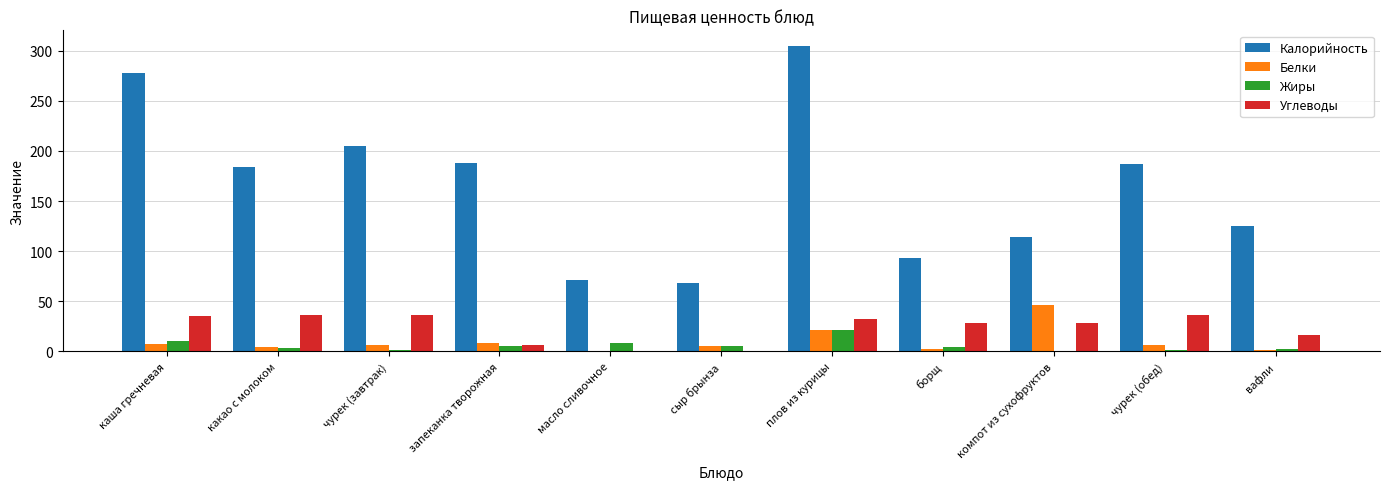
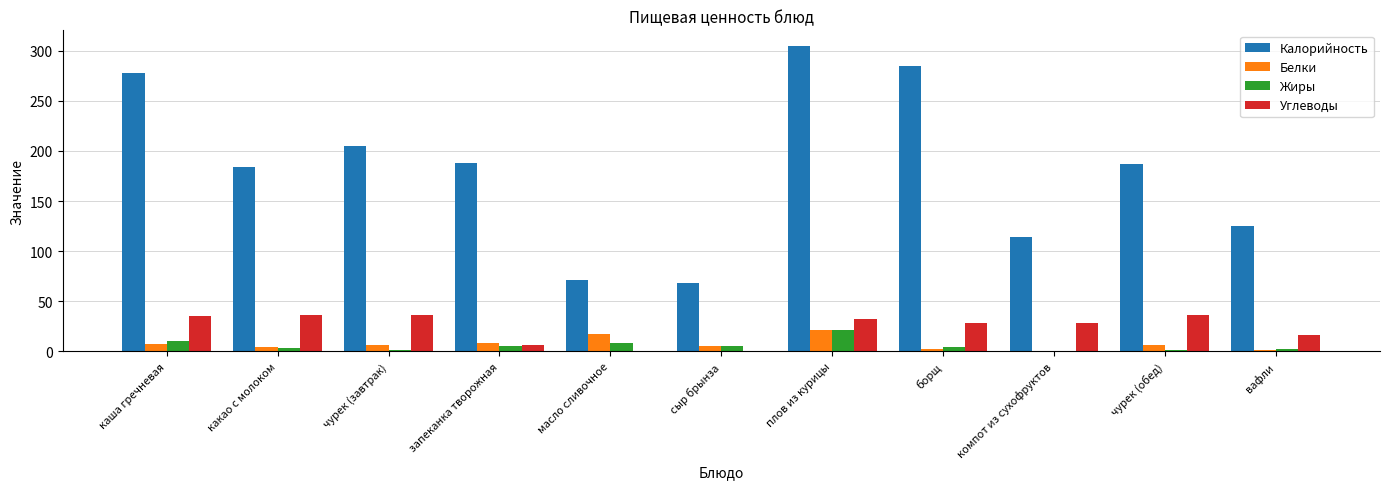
  {
    "Калорийность": {
      "каша гречневая": 278,
      "какао с молоком": 184,
      "чурек (завтрак)": 205,
      "запеканка творожная": 188,
      "масло сливочное": 71,
      "сыр брынза": 68,
      "плов из курицы": 305,
-     "борщ": 93,
+     "борщ": 285,
      "компот из сухофруктов": 114,
      "чурек (обед)": 187,
      "вафли": 125
    },
    "Белки": {
      "каша гречневая": 7,
      "какао с молоком": 4,
      "чурек (завтрак)": 6,
      "запеканка творожная": 8,
-     "масло сливочное": 0,
+     "масло сливочное": 17,
      "сыр брынза": 5,
      "плов из курицы": 21,
-     "компот из сухофруктов": 46,
+     "компот из сухофруктов": 0,
      "чурек (обед)": 6
    },
    "Жиры": {
      "каша гречневая": 10,
      "какао с молоком": 3,
      "запеканка творожная": 5,
      "масло сливочное": 8,
      "сыр брынза": 5,
      "плов из курицы": 21,
      "борщ": 4,
      "компот из сухофруктов": 0
    },
    "Углеводы": {
      "каша гречневая": 35,
      "какао с молоком": 36,
      "чурек (завтрак)": 36,
      "запеканка творожная": 6,
      "масло сливочное": 0,
      "сыр брынза": 0,
      "плов из курицы": 32,
      "борщ": 28,
      "компот из сухофруктов": 28,
      "чурек (обед)": 36,
      "вафли": 16
    }
  }
